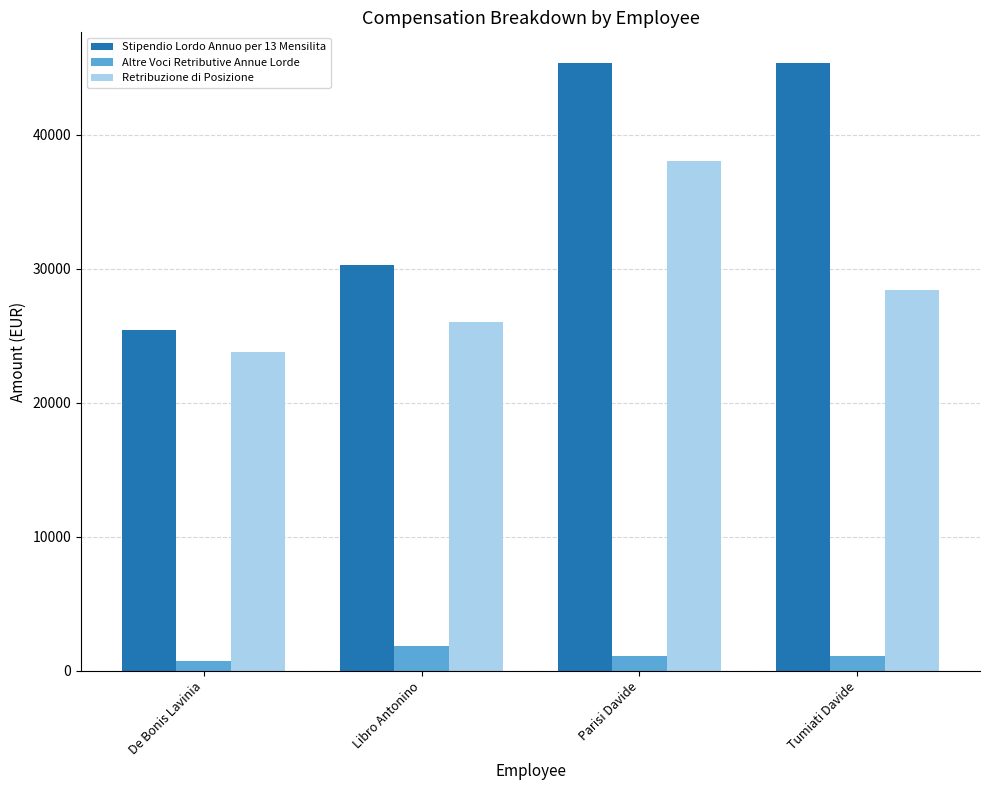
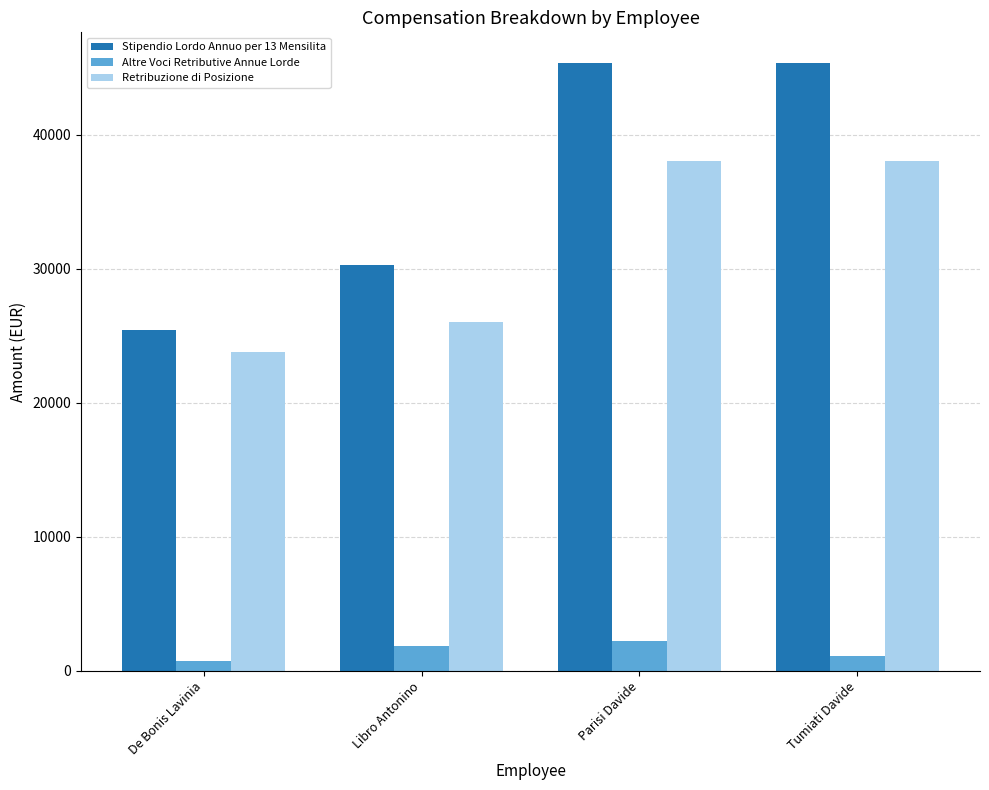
  {
    "Stipendio Lordo Annuo per 13 Mensilita": {
      "De Bonis Lavinia": 25400,
      "Libro Antonino": 30300,
      "Parisi Davide": 45400,
      "Tumiati Davide": 45400
    },
    "Altre Voci Retributive Annue Lorde": {
      "De Bonis Lavinia": 700,
      "Libro Antonino": 1800,
-     "Parisi Davide": 1100,
+     "Parisi Davide": 2200,
      "Tumiati Davide": 1100
    },
    "Retribuzione di Posizione": {
      "De Bonis Lavinia": 23800,
      "Libro Antonino": 26000,
      "Parisi Davide": 38000,
-     "Tumiati Davide": 28400
+     "Tumiati Davide": 38000
    }
  }
